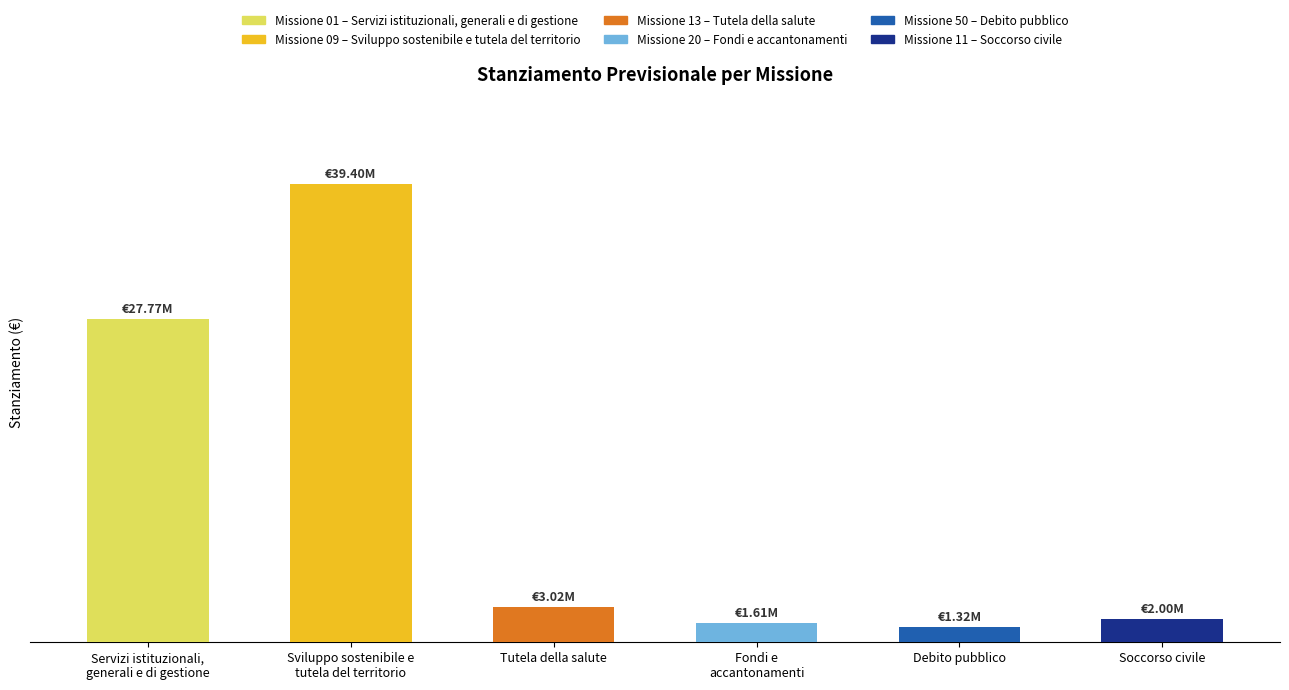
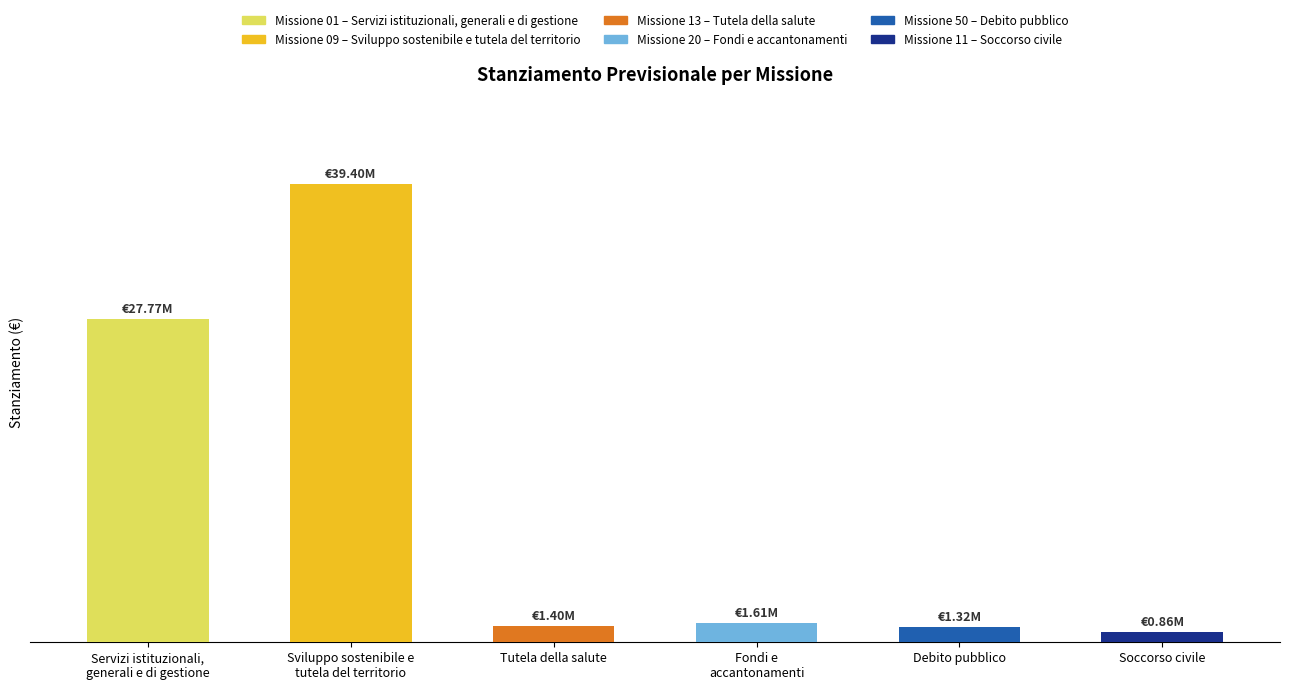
  {
    "Servizi istituzionali, generali e di gestione": "€27.77M",
    "Sviluppo sostenibile e tutela del territorio": "€39.40M",
-   "Tutela della salute": "€3.02M",
+   "Tutela della salute": "€1.40M",
    "Fondi e accantonamenti": "€1.61M",
    "Debito pubblico": "€1.32M",
-   "Soccorso civile": "€2.00M"
+   "Soccorso civile": "€0.86M"
  }
